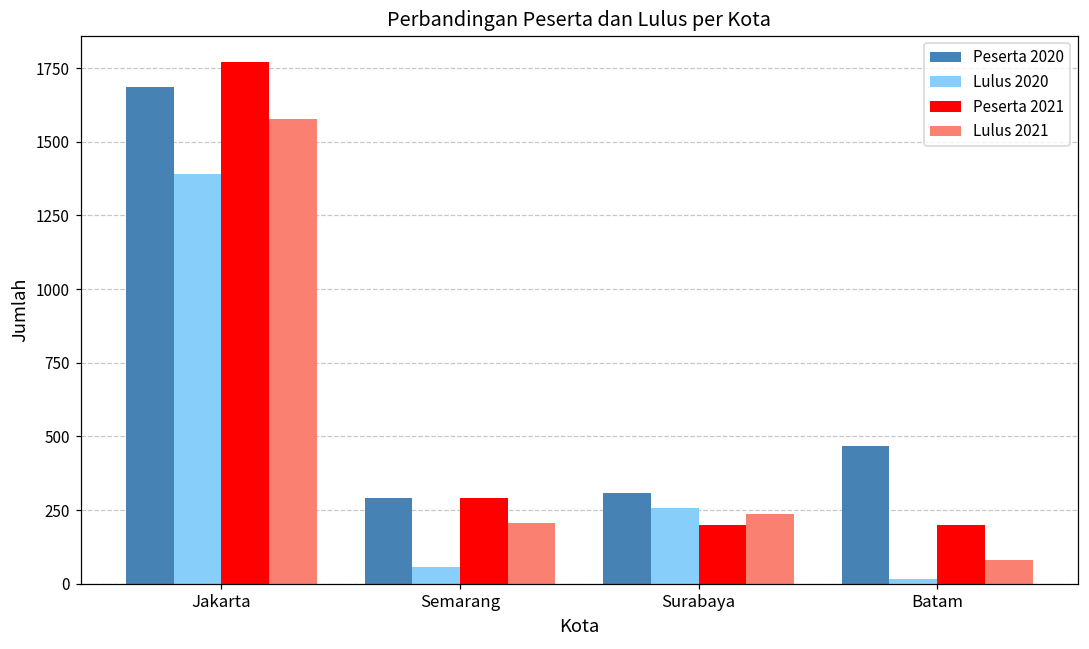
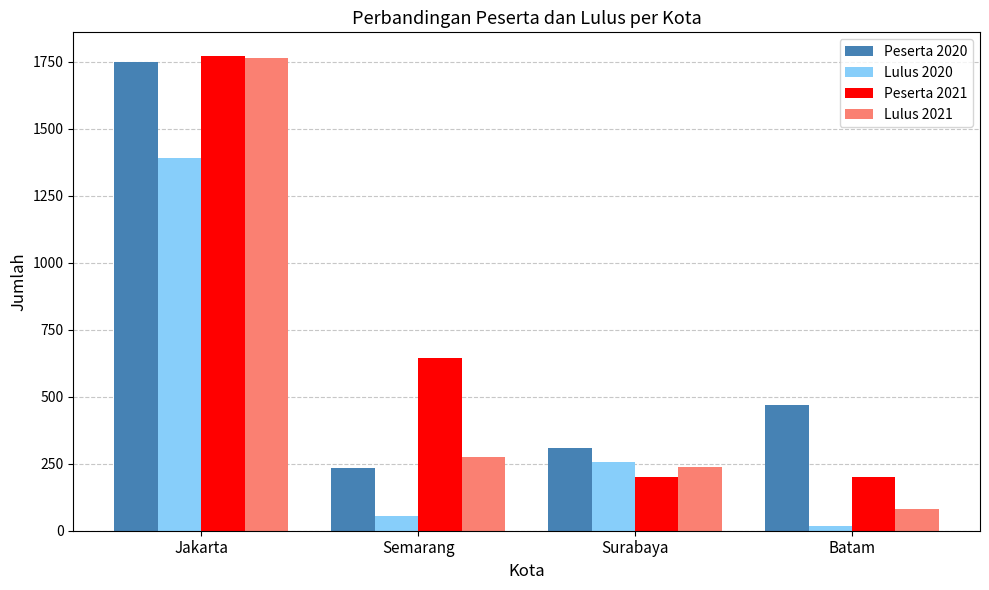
  {
    "Peserta 2020": {
-     "Jakarta": 1690,
-     "Semarang": 290,
+     "Jakarta": 1750,
+     "Semarang": 230,
      "Surabaya": 310,
      "Batam": 470
    },
    "Lulus 2020": {
      "Jakarta": 1390,
      "Semarang": 60,
      "Surabaya": 260,
      "Batam": 20
    },
    "Peserta 2021": {
      "Jakarta": 1770,
-     "Semarang": 290,
+     "Semarang": 650,
      "Surabaya": 200,
      "Batam": 200
    },
    "Lulus 2021": {
-     "Jakarta": 1580,
-     "Semarang": 210,
+     "Jakarta": 1760,
+     "Semarang": 270,
      "Surabaya": 240,
      "Batam": 80
    }
  }
